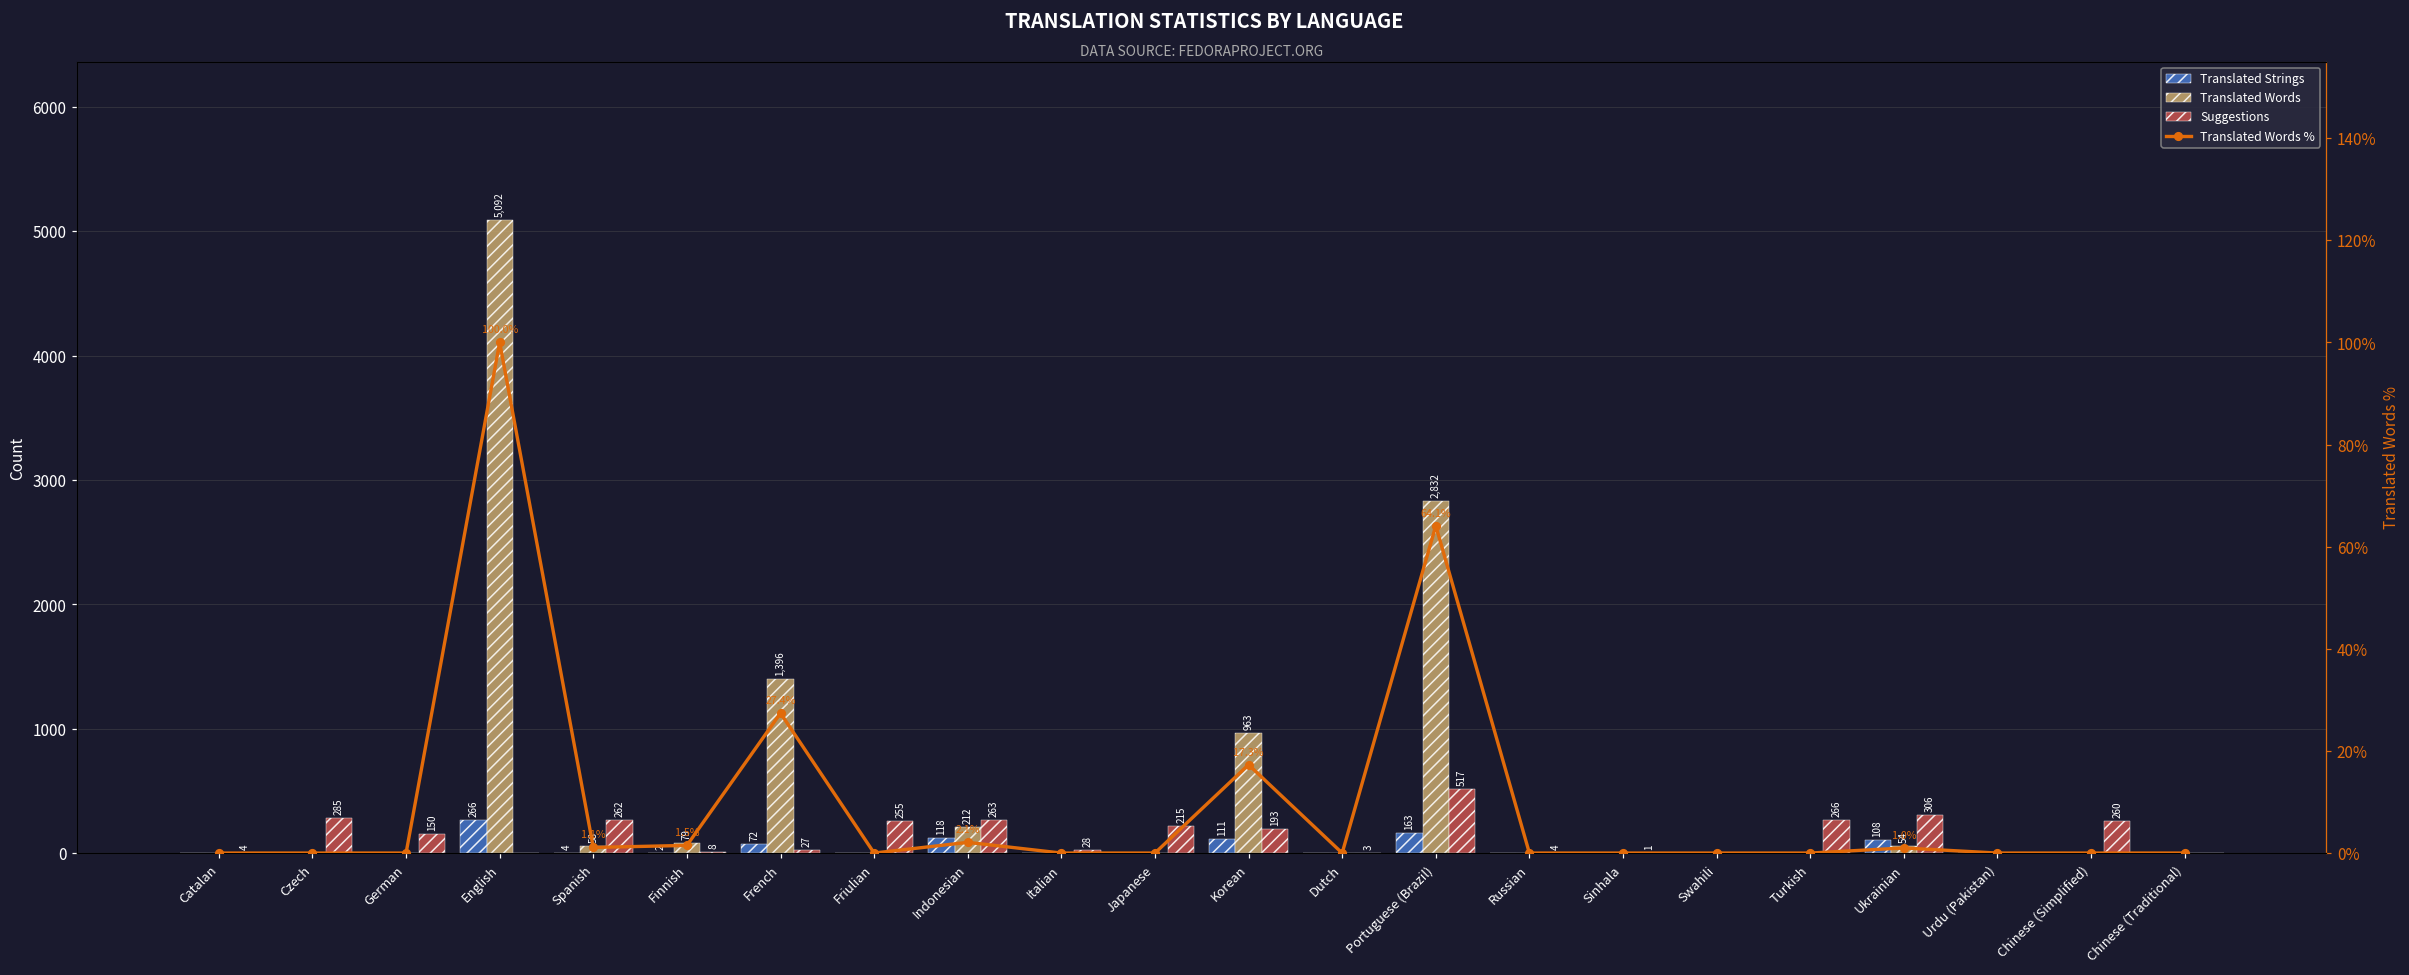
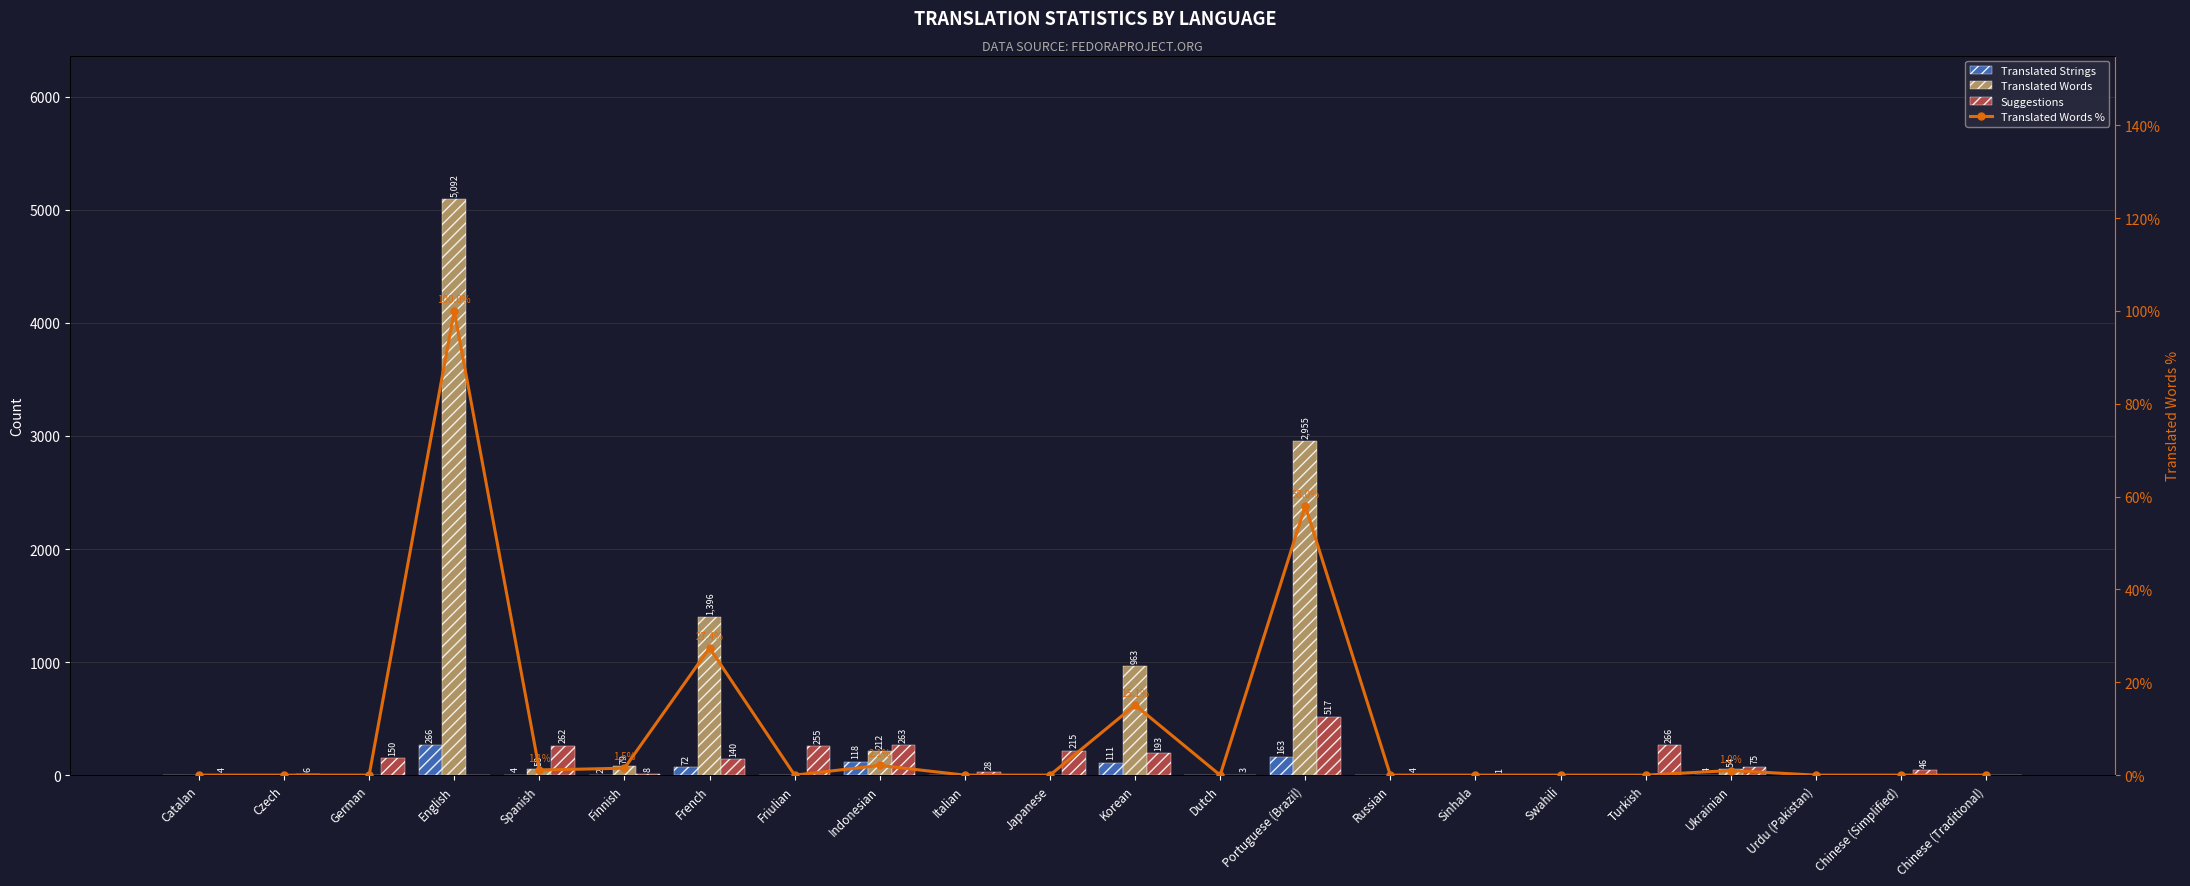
  {
    "Translated Strings": {
      "English": "266",
      "Spanish": "4",
      "Finnish": "2",
      "French": "72",
      "Indonesian": "118",
      "Korean": "111",
      "Portuguese (Brazil)": "163",
-     "Ukrainian": "108"
+     "Ukrainian": "4"
    },
    "Translated Words": {
      "English": "5,092",
      "French": "1,396",
      "Indonesian": "212",
      "Korean": "963",
-     "Portuguese (Brazil)": "2,832"
+     "Portuguese (Brazil)": "2,955"
    },
    "Suggestions": {
      "Catalan": "4",
-     "Czech": "285",
+     "Czech": "6",
      "German": "150",
      "Spanish": "262",
      "Finnish": "8",
-     "French": "27",
+     "French": "140",
      "Friulian": "255",
      "Indonesian": "263",
      "Italian": "28",
      "Japanese": "215",
      "Korean": "193",
      "Dutch": "3",
      "Portuguese (Brazil)": "517",
      "Russian": "4",
      "Sinhala": "1",
      "Turkish": "266",
-     "Ukrainian": "306",
-     "Chinese (Simplified)": "260"
+     "Ukrainian": "75",
+     "Chinese (Simplified)": "46"
    },
    "Translated Words %": {
      "English": "100.0%",
      "French": "27.4%",
      "Indonesian": "2.1%",
-     "Korean": "17.3%",
-     "Portuguese (Brazil)": "64.1%"
+     "Korean": "15.1%",
+     "Portuguese (Brazil)": "58.0%"
    }
  }
